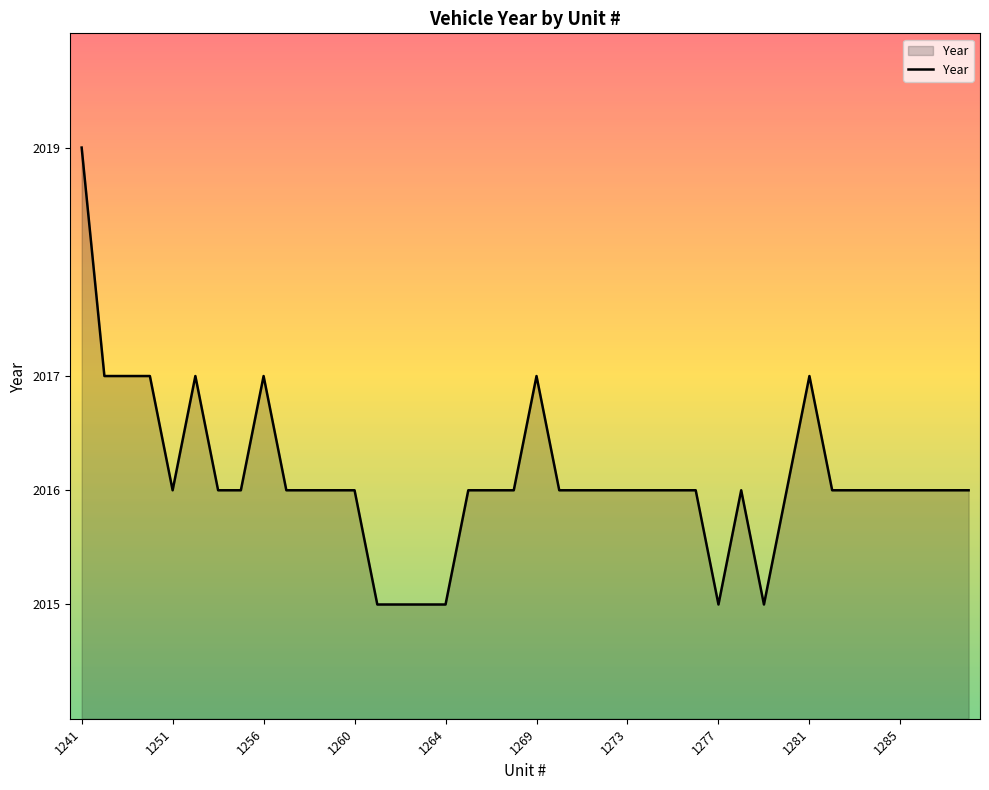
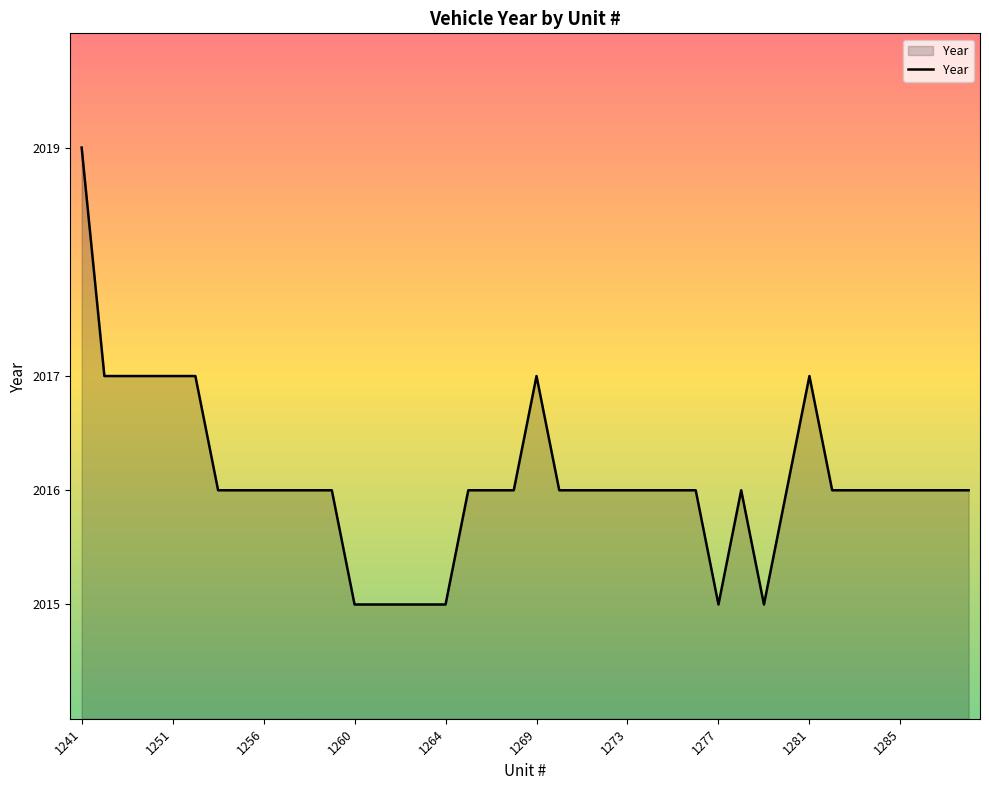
  {
    "1241": 2019,
-   "1251": 2016,
-   "1256": 2017,
-   "1260": 2016,
+   "1251": 2017,
+   "1256": 2016,
+   "1260": 2015,
    "1264": 2015,
    "1269": 2017,
    "1273": 2016,
    "1277": 2015,
    "1281": 2017,
    "1285": 2016
  }
